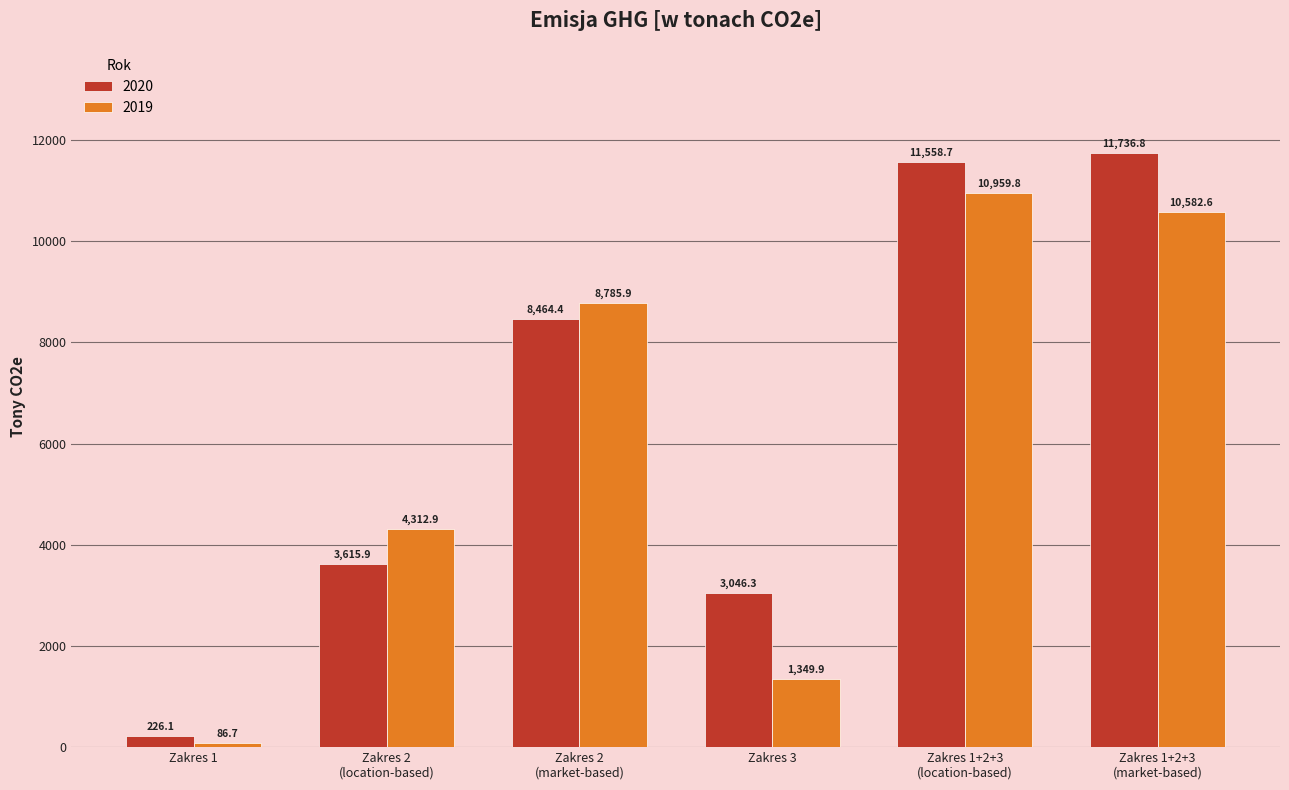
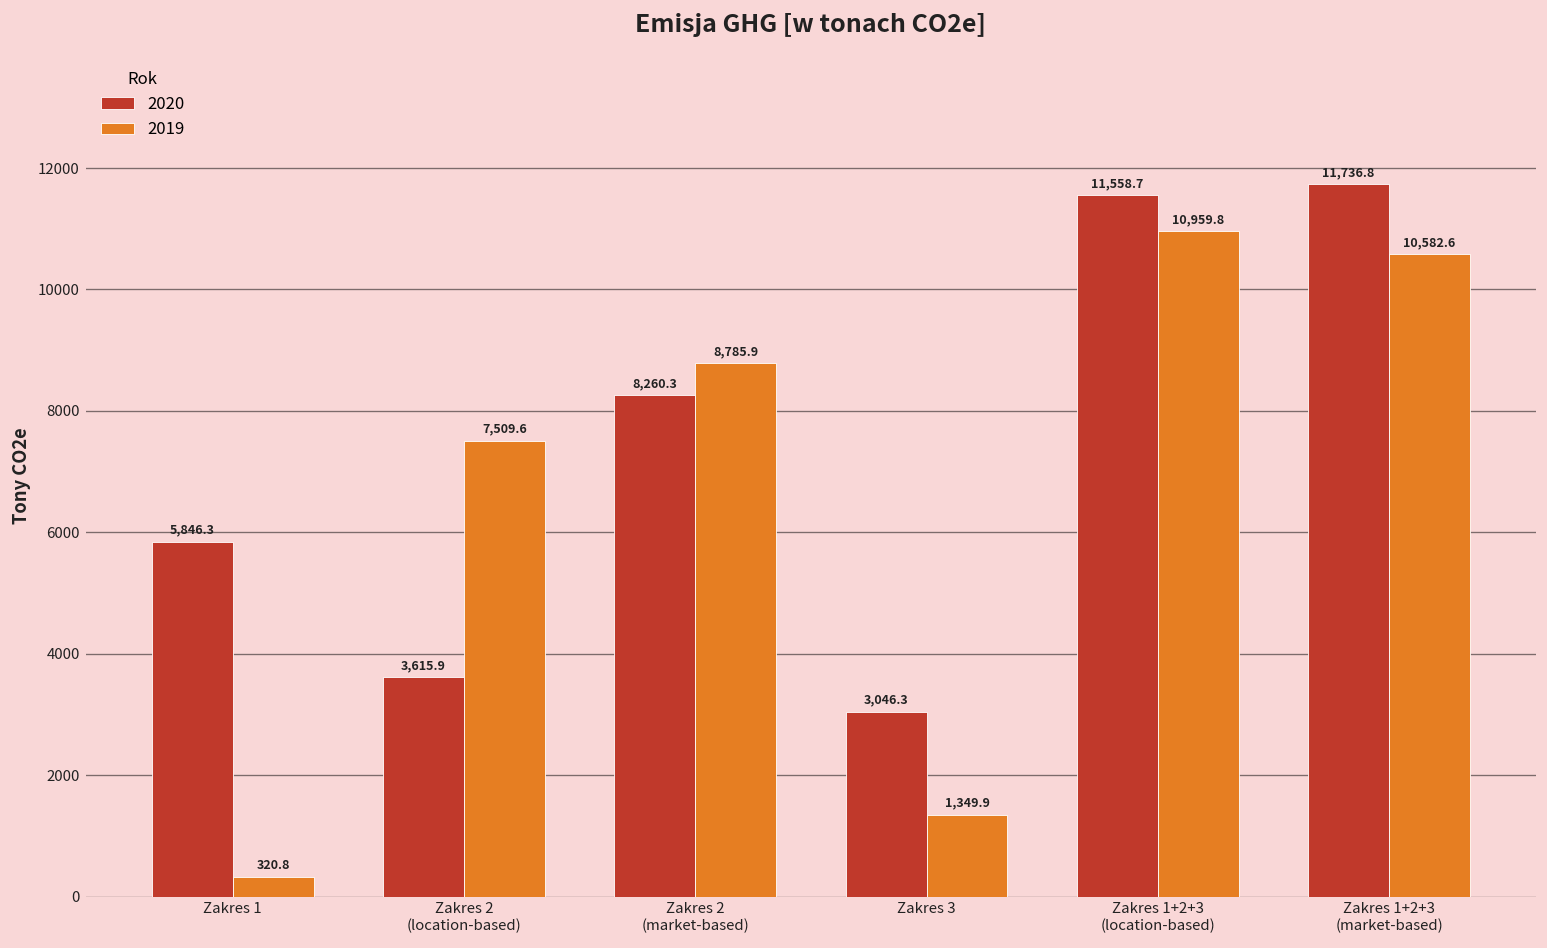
  {
    "2020": {
-     "Zakres 1": "226.1",
+     "Zakres 1": "5,846.3",
      "Zakres 2 (location-based)": "3,615.9",
-     "Zakres 2 (market-based)": "8,464.4",
+     "Zakres 2 (market-based)": "8,260.3",
      "Zakres 3": "3,046.3",
      "Zakres 1+2+3 (location-based)": "11,558.7",
      "Zakres 1+2+3 (market-based)": "11,736.8"
    },
    "2019": {
-     "Zakres 1": "86.7",
-     "Zakres 2 (location-based)": "4,312.9",
+     "Zakres 1": "320.8",
+     "Zakres 2 (location-based)": "7,509.6",
      "Zakres 2 (market-based)": "8,785.9",
      "Zakres 3": "1,349.9",
      "Zakres 1+2+3 (location-based)": "10,959.8",
      "Zakres 1+2+3 (market-based)": "10,582.6"
    }
  }
